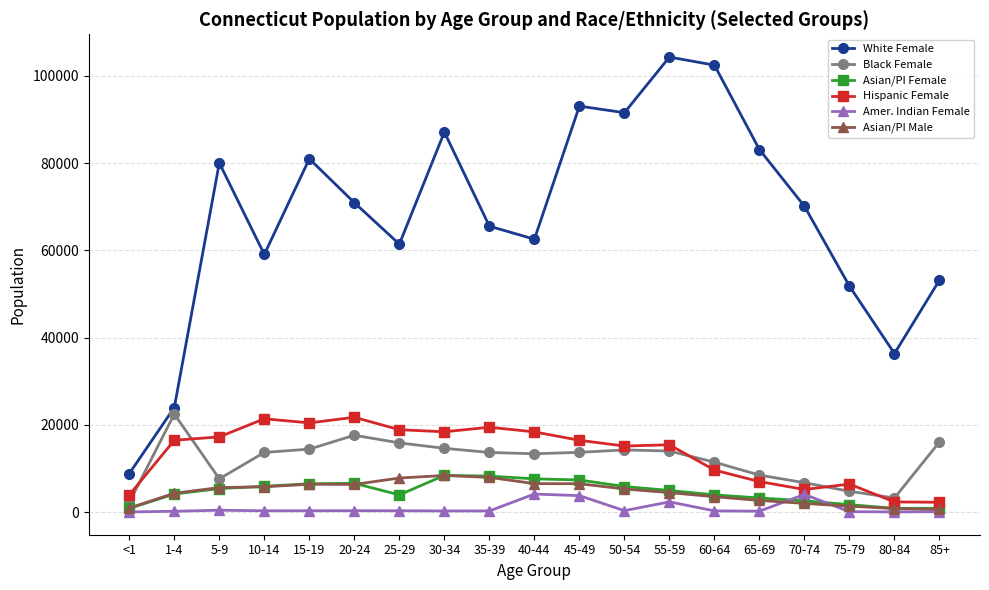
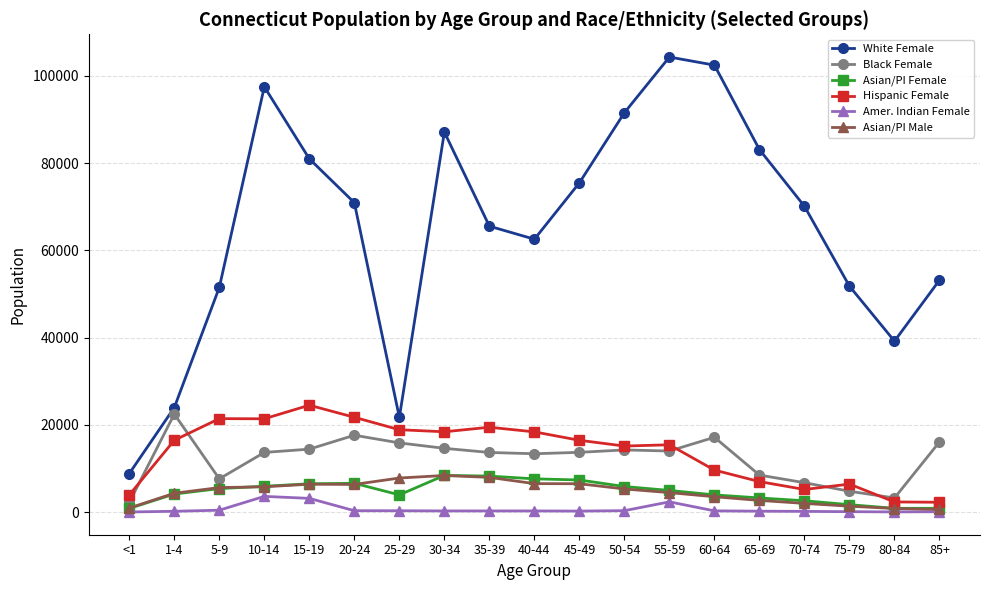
  {
    "White Female": {
      "<1": 9000,
      "1-4": 24000,
-     "5-9": 80000,
-     "10-14": 59000,
+     "5-9": 52000,
+     "10-14": 97000,
      "15-19": 81000,
      "20-24": 71000,
-     "25-29": 61000,
+     "25-29": 22000,
      "30-34": 87000,
      "35-39": 66000,
      "40-44": 63000,
-     "45-49": 93000,
+     "45-49": 75000,
      "50-54": 92000,
      "55-59": 104000,
      "60-64": 102000,
      "65-69": 83000,
      "70-74": 70000,
      "75-79": 52000,
-     "80-84": 36000,
+     "80-84": 39000,
      "85+": 53000
    },
    "Black Female": {
      "<1": 2000,
      "1-4": 22000,
      "5-9": 8000,
      "10-14": 14000,
      "15-19": 14000,
      "20-24": 18000,
      "25-29": 16000,
      "30-34": 15000,
      "35-39": 14000,
      "40-44": 13000,
      "45-49": 14000,
      "50-54": 14000,
      "55-59": 14000,
-     "60-64": 11000,
+     "60-64": 17000,
      "65-69": 8000,
      "70-74": 7000,
      "75-79": 5000,
      "80-84": 3000,
      "85+": 16000
    },
    "Asian/PI Female": {
      "25-29": 4000,
      "40-44": 8000,
      "45-49": 7000,
      "70-74": 3000
    },
    "Hispanic Female": {
      "<1": 4000,
      "1-4": 16000,
-     "5-9": 17000,
+     "5-9": 21000,
      "10-14": 21000,
-     "15-19": 20000,
+     "15-19": 25000,
      "20-24": 22000,
      "25-29": 19000,
      "30-34": 18000,
      "35-39": 19000,
      "40-44": 18000,
      "45-49": 16000,
      "50-54": 15000,
      "55-59": 15000,
      "60-64": 10000,
      "65-69": 7000,
      "70-74": 5000,
      "75-79": 6000,
      "80-84": 2000,
      "85+": 2000
    },
    "Amer. Indian Female": {
      "<1": 0,
      "1-4": 0,
      "5-9": 0,
-     "10-14": 0,
-     "15-19": 0,
+     "10-14": 4000,
+     "15-19": 3000,
      "20-24": 0,
      "25-29": 0,
      "30-34": 0,
      "35-39": 0,
-     "40-44": 4000,
-     "45-49": 4000,
+     "40-44": 0,
+     "45-49": 0,
      "50-54": 0,
      "55-59": 2000,
      "60-64": 0,
      "65-69": 0,
-     "70-74": 4000,
+     "70-74": 0,
      "75-79": 0,
      "80-84": 0
    },
    "Asian/PI Male": {
      "25-29": 8000,
      "40-44": 7000,
      "45-49": 7000,
      "70-74": 2000
    }
  }
